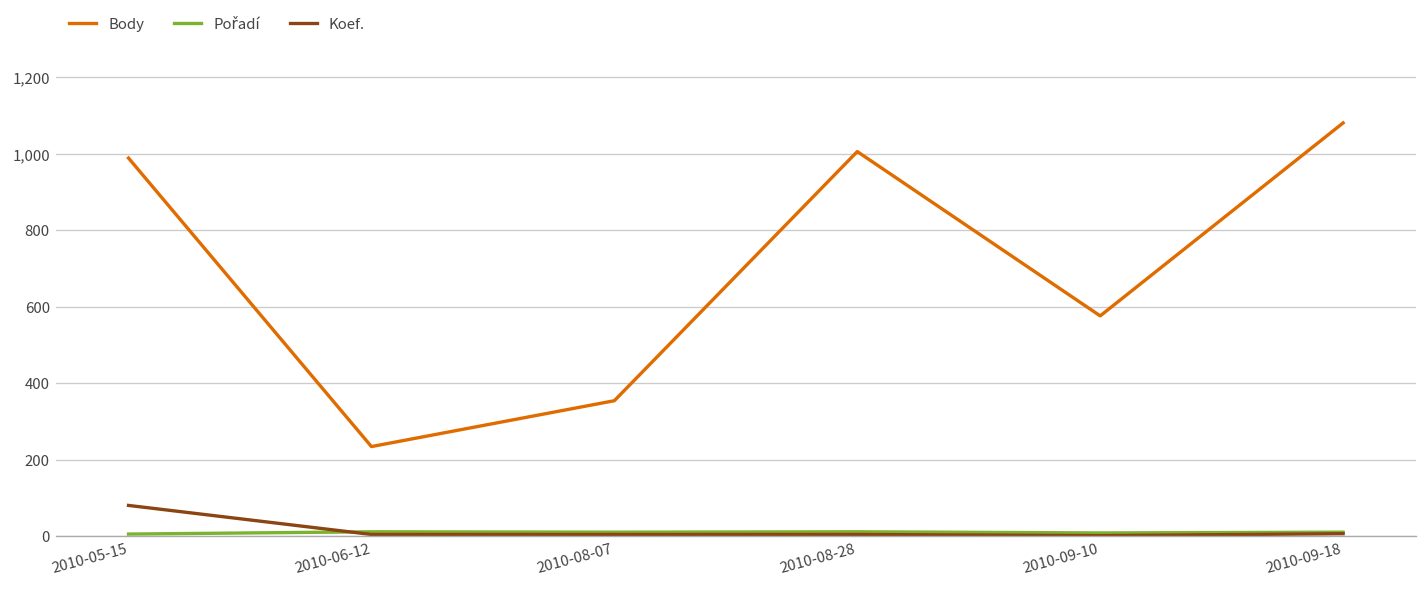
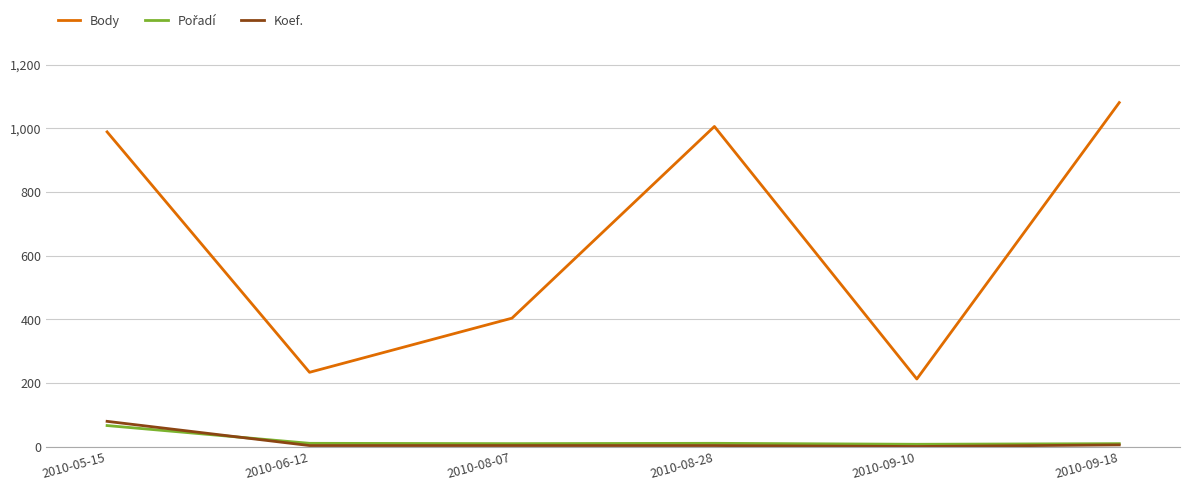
  {
    "Body": {
      "2010-05-15": "990",
      "2010-06-12": "230",
-     "2010-08-07": "350",
+     "2010-08-07": "400",
      "2010-08-28": "1,010",
-     "2010-09-10": "580",
+     "2010-09-10": "210",
      "2010-09-18": "1,080"
    },
    "Pořadí": {
-     "2010-05-15": "10"
+     "2010-05-15": "70"
    },
    "Koef.": {
      "2010-05-15": "80"
    }
  }
